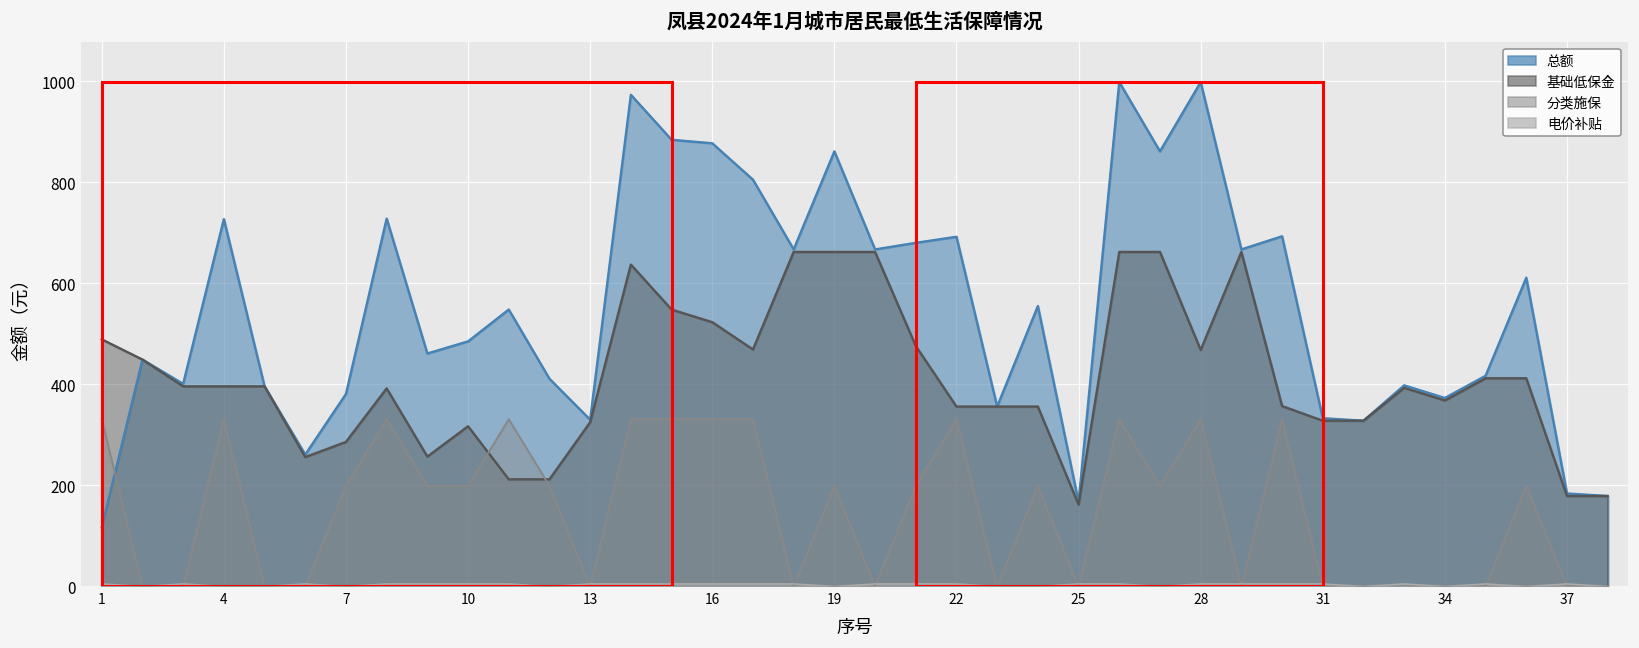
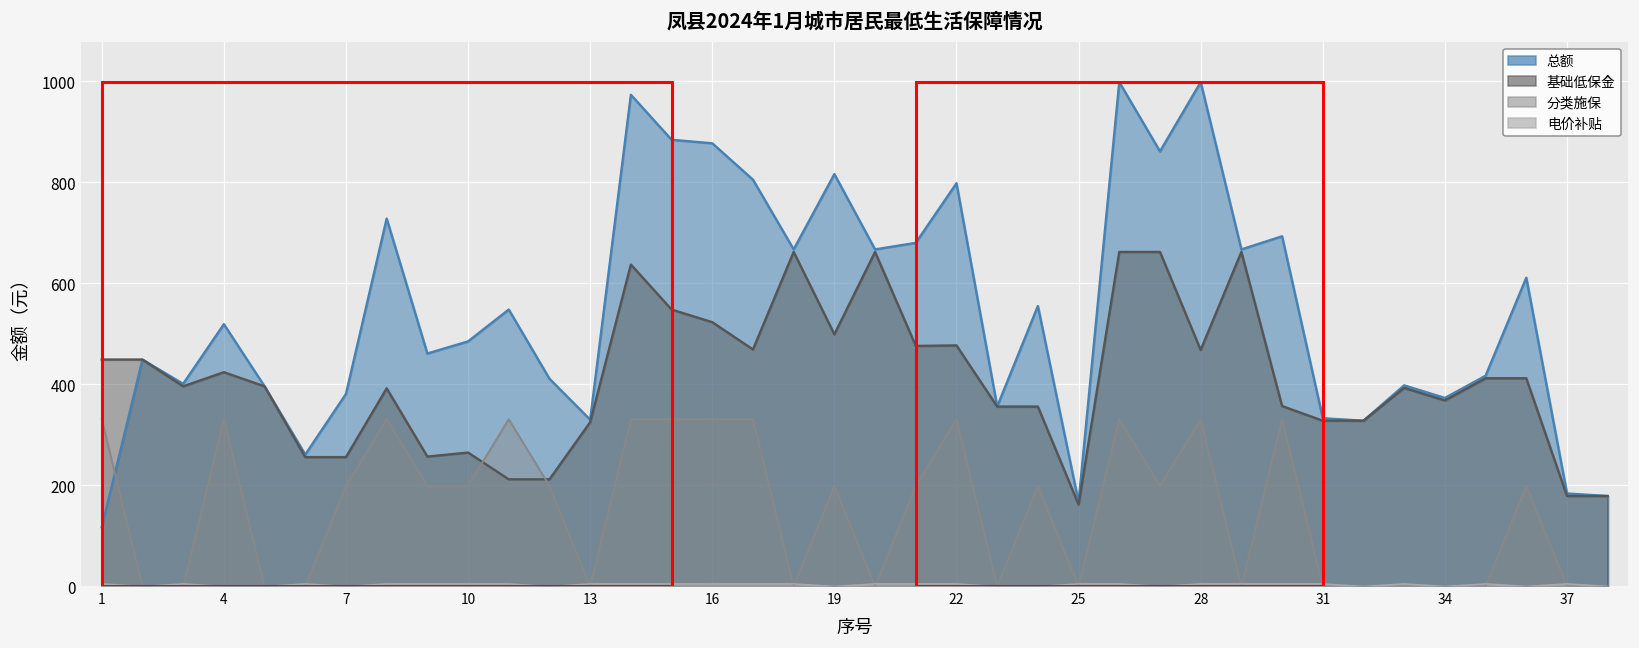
  {
    "总额": {
      "1": 120,
-     "4": 730,
+     "4": 520,
      "7": 380,
      "10": 490,
      "16": 880,
-     "19": 860,
-     "22": 690,
+     "19": 820,
+     "22": 800,
      "28": 1000
    },
    "基础低保金": {
-     "1": 490,
-     "4": 400,
-     "7": 290,
-     "10": 320,
+     "1": 450,
+     "4": 420,
+     "7": 260,
+     "10": 270,
      "16": 520,
-     "19": 660,
-     "22": 360,
+     "19": 500,
+     "22": 480,
      "28": 470
    }
  }
